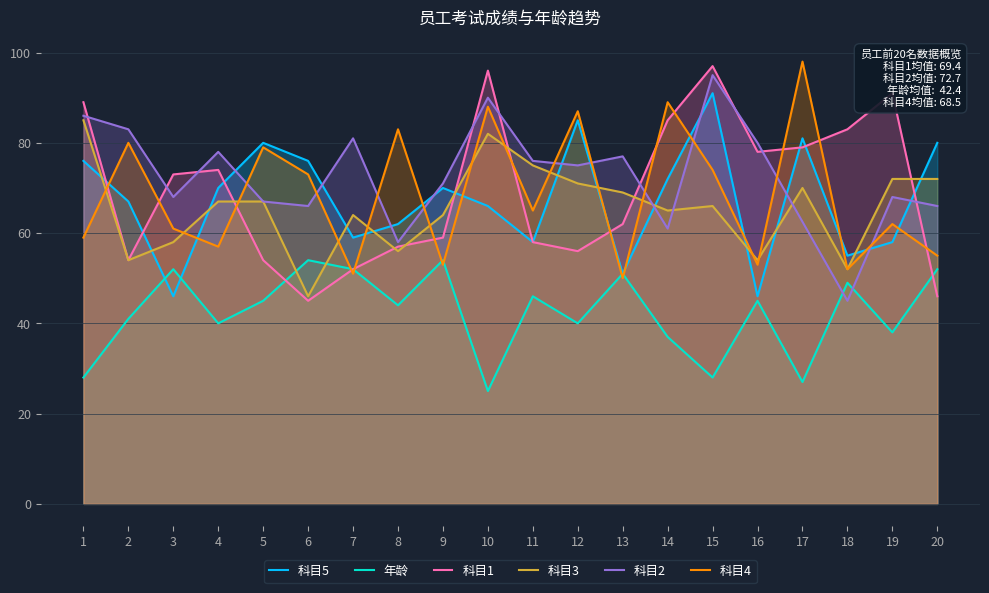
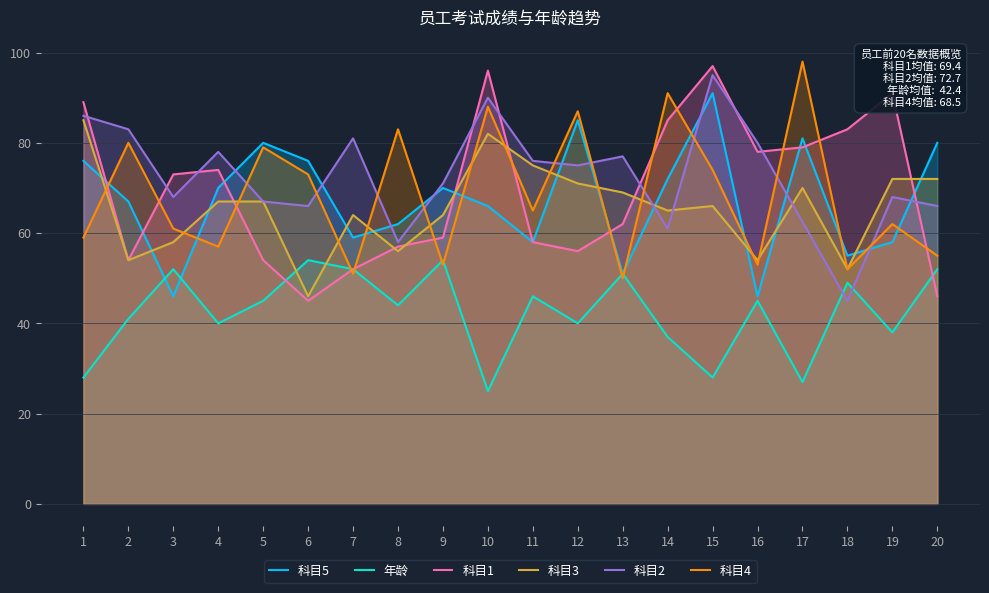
  {
    "科目5": {
      "1": 76,
      "2": 67,
      "3": 46,
      "4": 70,
      "5": 80,
      "6": 76,
      "7": 59,
      "8": 62,
      "9": 70,
      "10": 66,
      "12": 85,
      "14": 72,
      "15": 91,
      "16": 46,
      "17": 81,
      "18": 55,
      "19": 58,
      "20": 80
    },
    "年龄": {
      "1": 28,
      "2": 41,
      "3": 52,
      "4": 40,
      "5": 45,
      "6": 54,
      "8": 44,
      "9": 54,
      "10": 25,
      "11": 46,
      "12": 40,
      "14": 37,
      "15": 28,
      "16": 45,
      "17": 27,
      "18": 49,
      "19": 38,
      "20": 52
    },
    "科目1": {
      "1": 89,
      "3": 73,
      "4": 74,
      "5": 54,
      "6": 45,
      "8": 57,
      "9": 59,
      "10": 96,
      "12": 56,
      "13": 62,
      "14": 85,
      "15": 97,
      "16": 78,
      "17": 79,
      "18": 83,
      "20": 46
    },
    "科目3": {
      "1": 85,
      "3": 58,
      "4": 67,
      "6": 46,
      "7": 64,
      "8": 56,
      "9": 64,
      "10": 82,
      "11": 75,
      "12": 71,
      "13": 69,
      "14": 65,
      "15": 66,
      "16": 54,
      "17": 70,
      "19": 72,
      "20": 72
    },
    "科目2": {
      "1": 86,
      "2": 83,
      "3": 68,
      "4": 78,
      "6": 66,
      "7": 81,
      "8": 58,
      "9": 71,
      "10": 90,
      "11": 76,
      "12": 75,
      "13": 77,
      "14": 61,
      "15": 95,
      "16": 80,
      "17": 63,
      "18": 45,
      "19": 68,
      "20": 66
    },
    "科目4": {
      "1": 59,
      "2": 80,
      "3": 61,
      "4": 57,
      "5": 79,
      "6": 73,
      "7": 51,
      "8": 83,
      "9": 53,
      "10": 88,
      "11": 65,
      "12": 87,
      "13": 50,
-     "14": 89,
+     "14": 91,
      "15": 74,
      "16": 53,
      "17": 98,
      "19": 62,
      "20": 55
    }
  }
